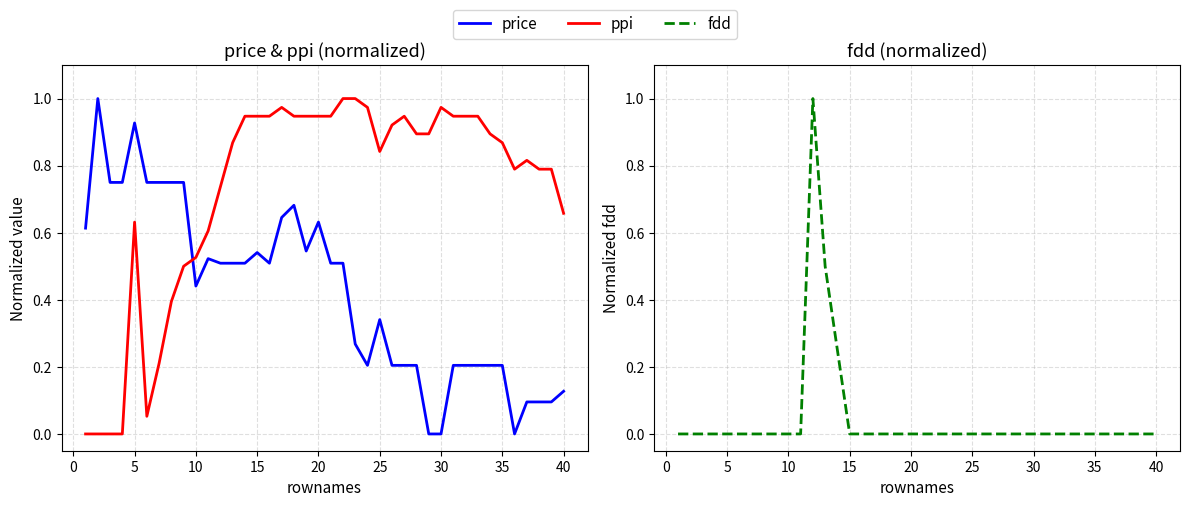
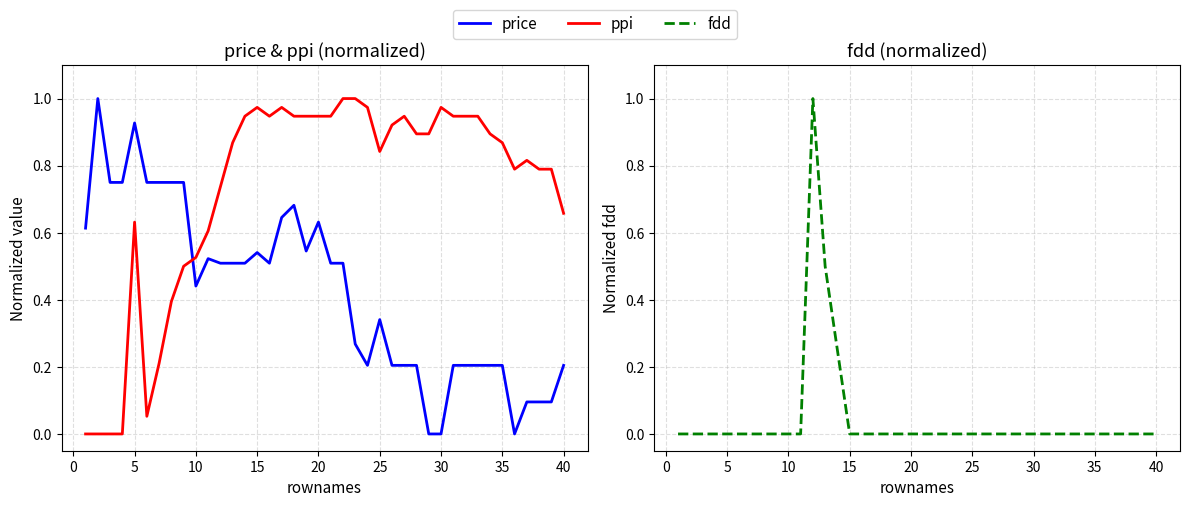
  {
    "price & ppi (normalized)": {
      "price": {
        "5": 0.93,
        "10": 0.44,
        "15": 0.54,
        "20": 0.63,
        "25": 0.34,
        "30": 0.00,
        "35": 0.20,
-       "40": 0.13
+       "40": 0.20
      },
      "ppi": {
        "5": 0.63,
        "10": 0.53,
-       "15": 0.95,
+       "15": 0.97,
        "20": 0.95,
        "25": 0.84,
        "30": 0.97,
        "35": 0.87,
        "40": 0.66
      }
    },
    "fdd (normalized)": {
      "5": 0.00,
      "10": 0.00,
      "15": 0.00,
      "20": 0.00,
      "25": 0.00,
      "30": 0.00,
      "35": 0.00,
      "40": 0.00
    }
  }
